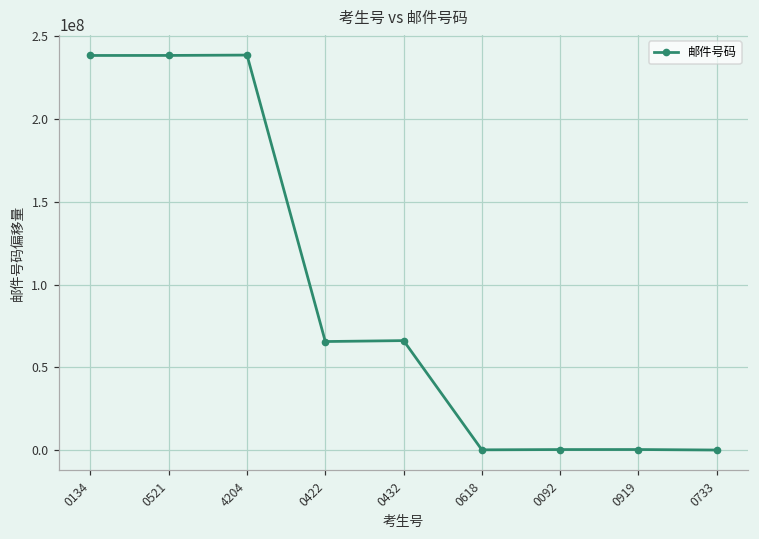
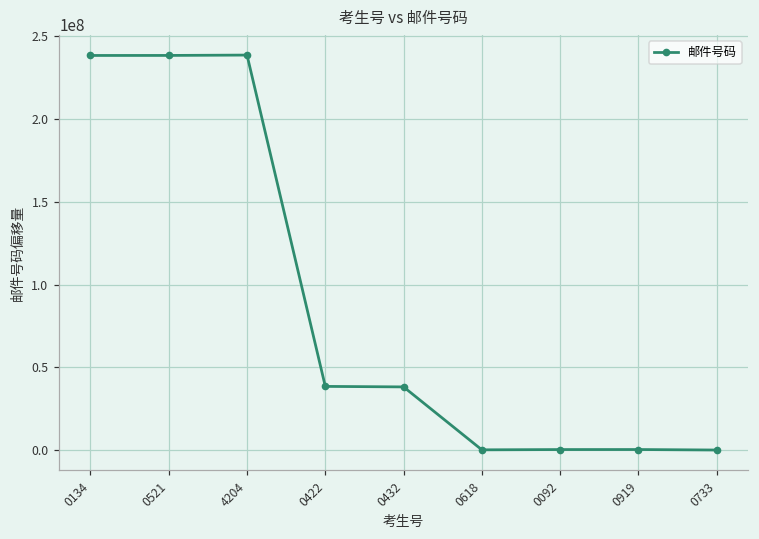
  {
    "0134": 238000000,
    "0521": 239000000,
    "4204": 239000000,
-   "0422": 66000000,
-   "0432": 66000000,
+   "0422": 38000000,
+   "0432": 38000000,
    "0618": 0,
    "0092": 0,
    "0919": 0,
    "0733": 0
  }
